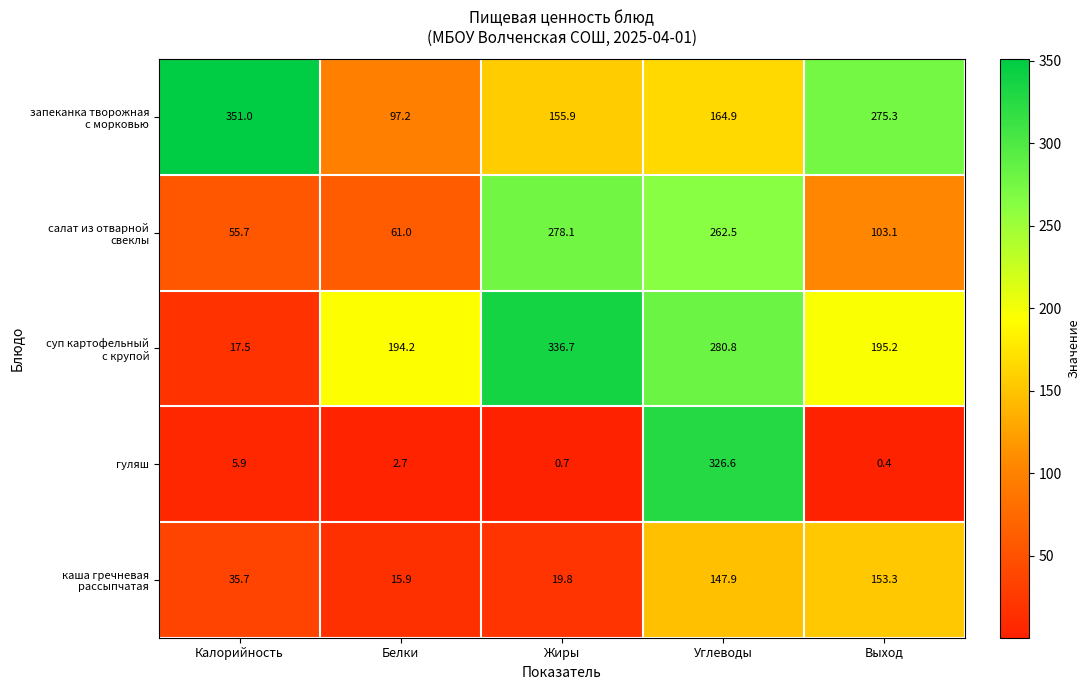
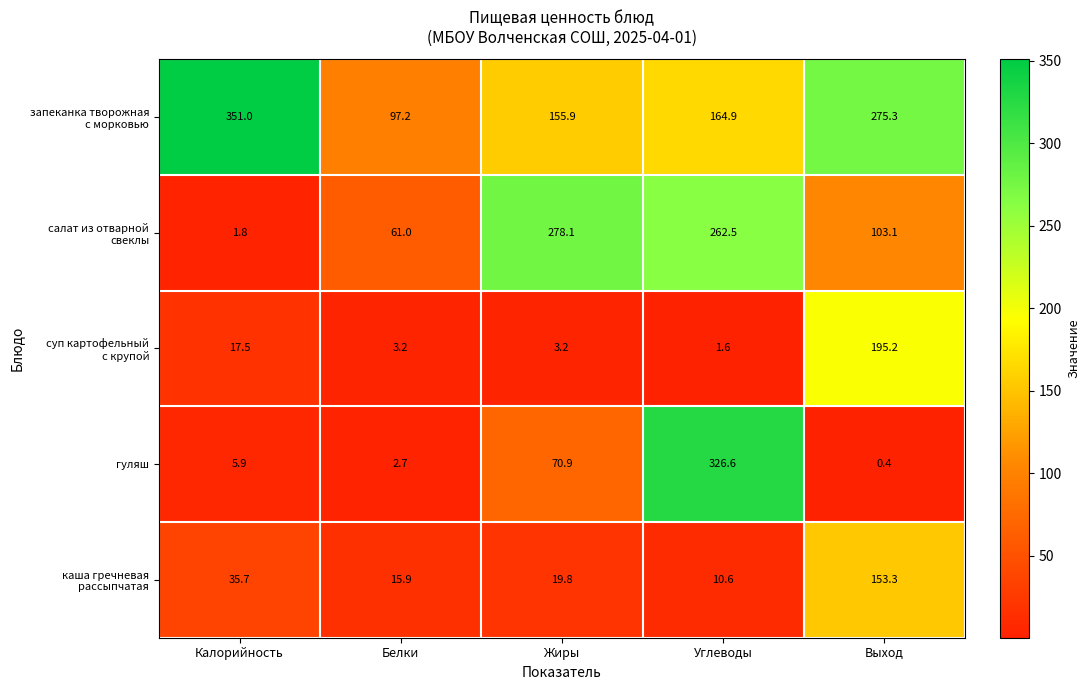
  {
    "запеканка творожная с морковью": {
      "Калорийность": 351.0,
      "Белки": 97.2,
      "Жиры": 155.9,
      "Углеводы": 164.9,
      "Выход": 275.3
    },
    "салат из отварной свеклы": {
-     "Калорийность": 55.7,
+     "Калорийность": 1.8,
      "Белки": 61.0,
      "Жиры": 278.1,
      "Углеводы": 262.5,
      "Выход": 103.1
    },
    "суп картофельный с крупой": {
      "Калорийность": 17.5,
-     "Белки": 194.2,
-     "Жиры": 336.7,
-     "Углеводы": 280.8,
+     "Белки": 3.2,
+     "Жиры": 3.2,
+     "Углеводы": 1.6,
      "Выход": 195.2
    },
    "гуляш": {
      "Калорийность": 5.9,
      "Белки": 2.7,
-     "Жиры": 0.7,
+     "Жиры": 70.9,
      "Углеводы": 326.6,
      "Выход": 0.4
    },
    "каша гречневая рассыпчатая": {
      "Калорийность": 35.7,
      "Белки": 15.9,
      "Жиры": 19.8,
-     "Углеводы": 147.9,
+     "Углеводы": 10.6,
      "Выход": 153.3
    }
  }
